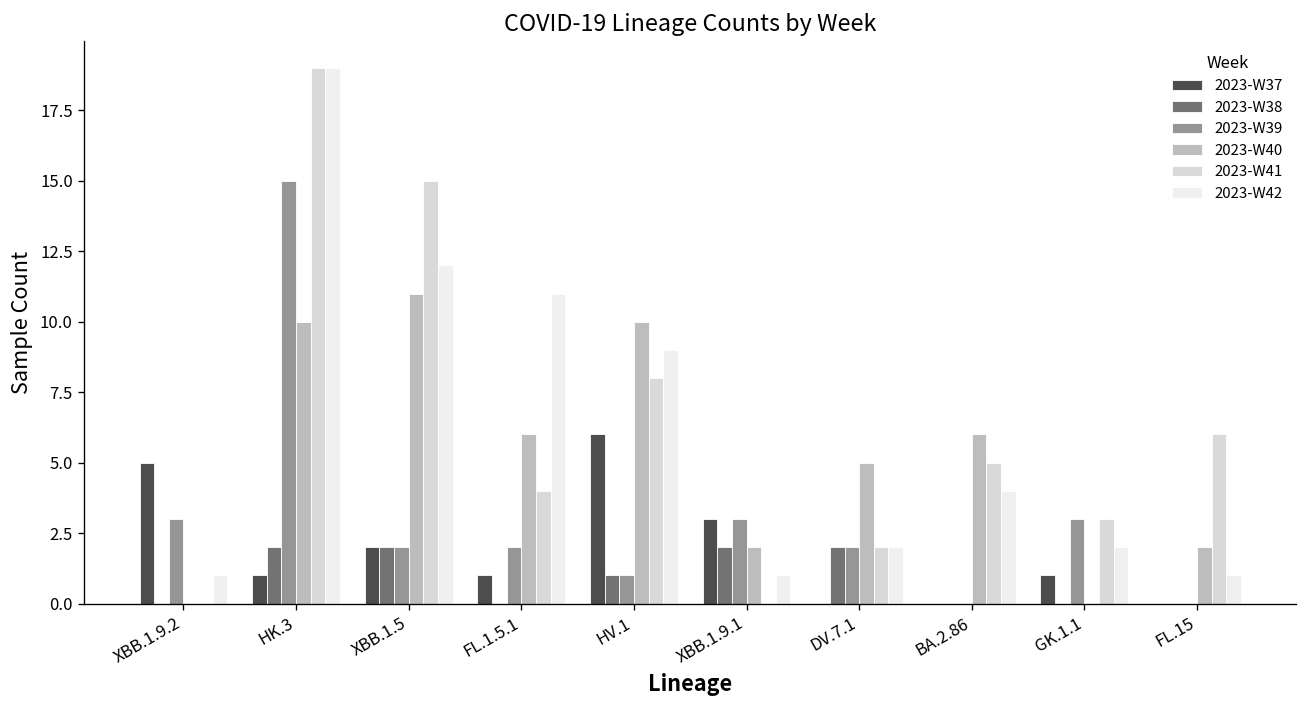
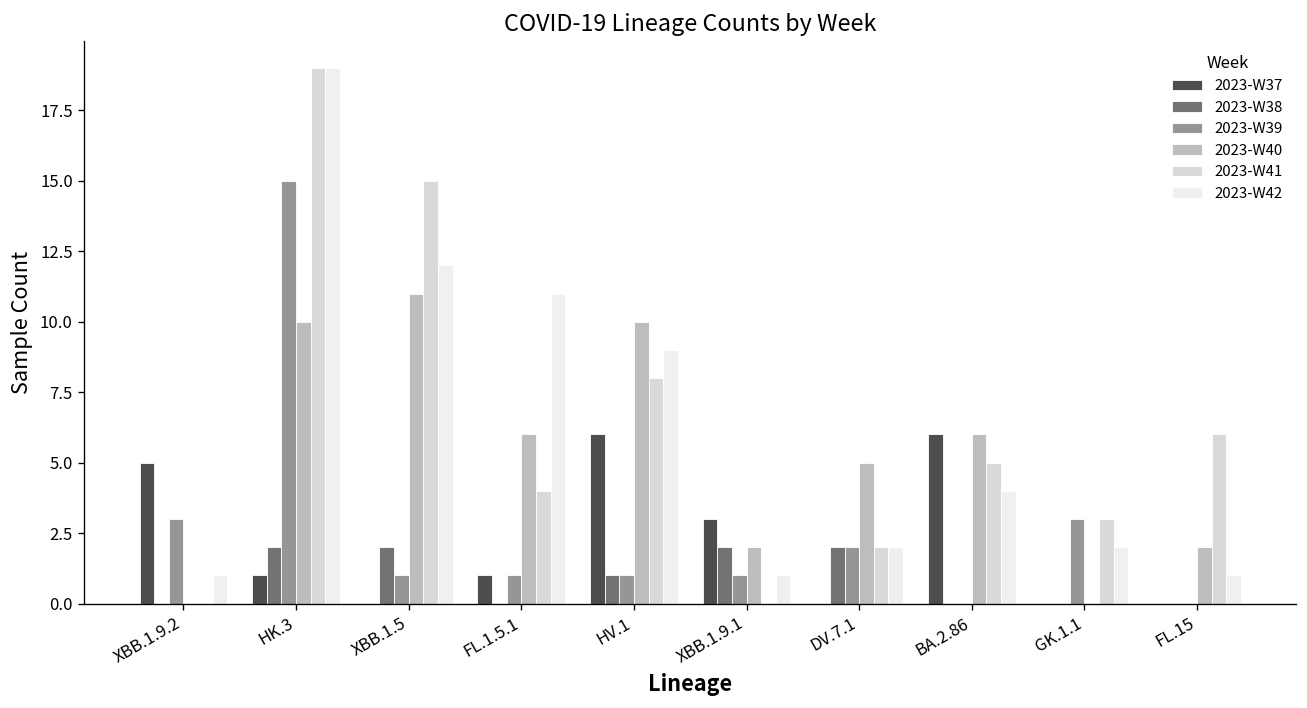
  {
    "2023-W37": {
      "XBB.1.9.2": 5,
      "HK.3": 1,
-     "XBB.1.5": 2,
+     "XBB.1.5": 0,
      "FL.1.5.1": 1,
      "HV.1": 6,
      "XBB.1.9.1": 3,
      "DV.7.1": 0,
-     "BA.2.86": 0,
-     "GK.1.1": 1,
+     "BA.2.86": 6,
+     "GK.1.1": 0,
      "FL.15": 0
    },
    "2023-W38": {
      "XBB.1.9.2": 0,
      "HK.3": 2,
      "XBB.1.5": 2,
      "FL.1.5.1": 0,
      "HV.1": 1,
      "XBB.1.9.1": 2,
      "DV.7.1": 2,
      "BA.2.86": 0,
      "GK.1.1": 0,
      "FL.15": 0
    },
    "2023-W39": {
      "XBB.1.9.2": 3,
      "HK.3": 15,
-     "XBB.1.5": 2,
-     "FL.1.5.1": 2,
+     "XBB.1.5": 1,
+     "FL.1.5.1": 1,
      "HV.1": 1,
-     "XBB.1.9.1": 3,
+     "XBB.1.9.1": 1,
      "DV.7.1": 2,
      "BA.2.86": 0,
      "GK.1.1": 3,
      "FL.15": 0
    }
  }
